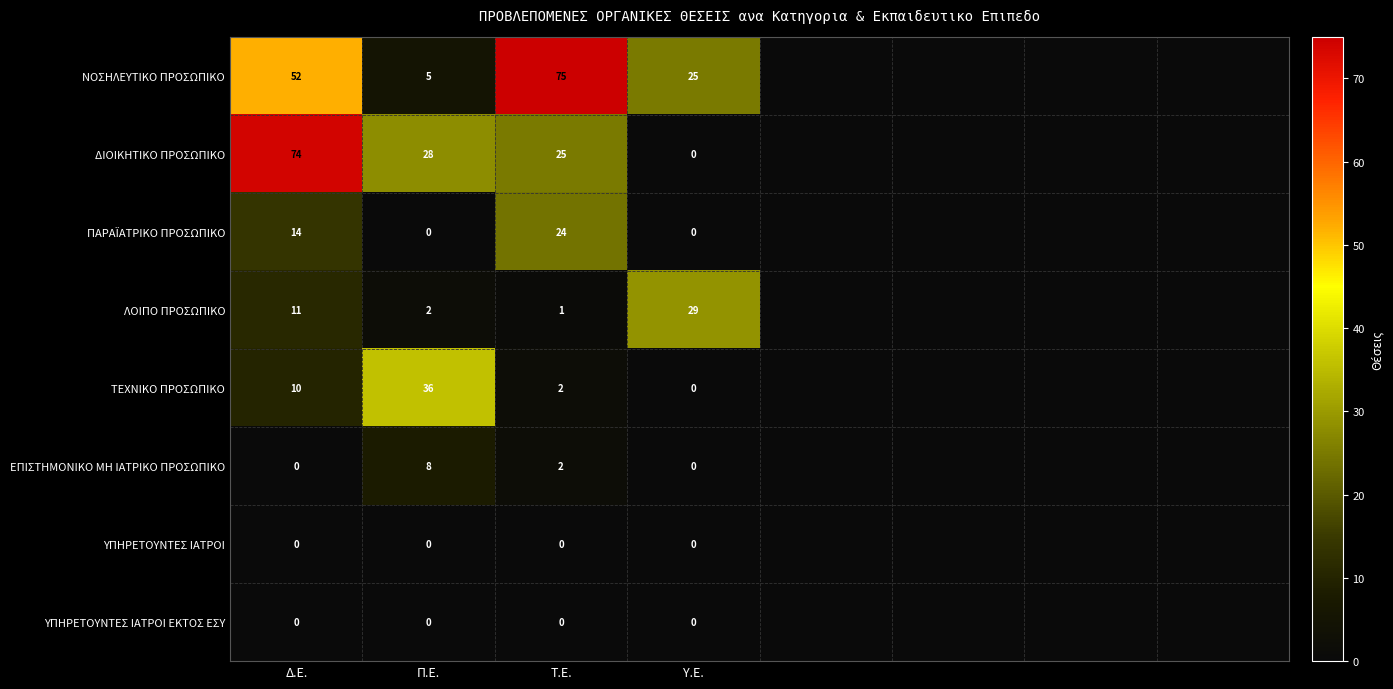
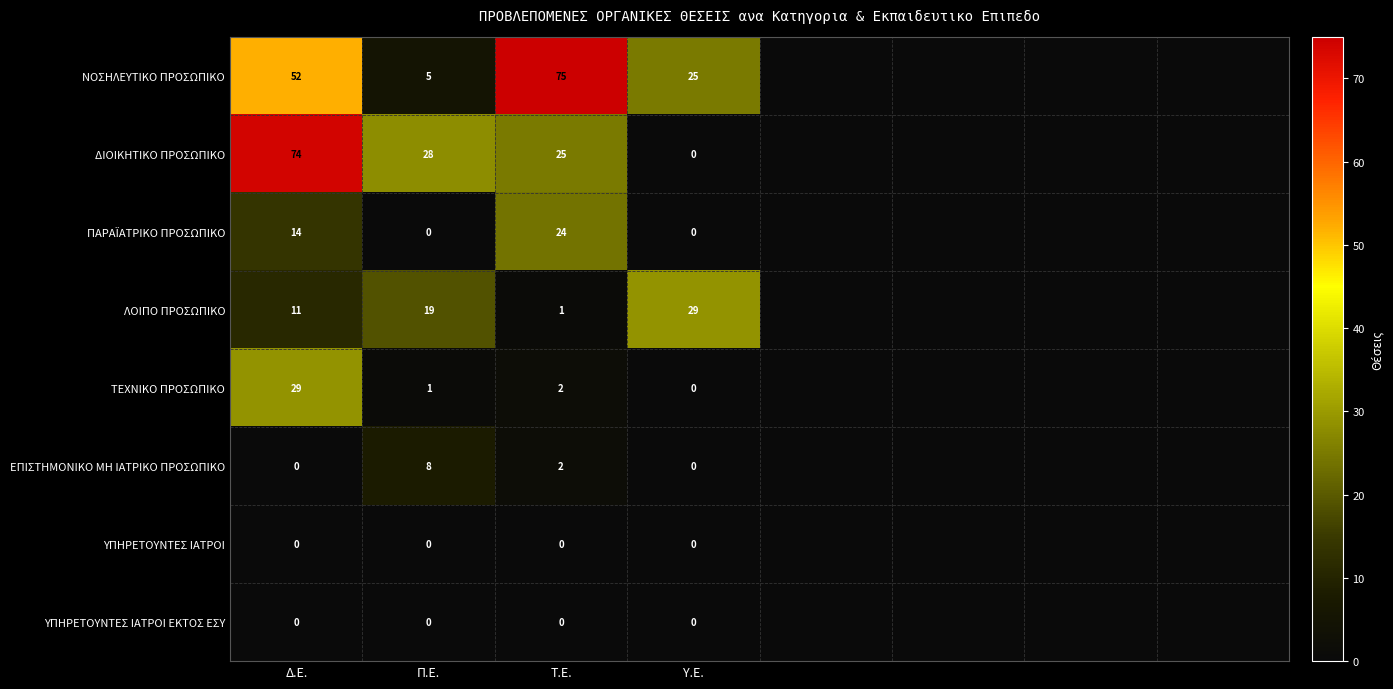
  {
    "ΝΟΣΗΛΕΥΤΙΚΟ ΠΡΟΣΩΠΙΚΟ": {
      "Δ.Ε.": 52,
      "Π.Ε.": 5,
      "Τ.Ε.": 75,
      "Υ.Ε.": 25
    },
    "ΔΙΟΙΚΗΤΙΚΟ ΠΡΟΣΩΠΙΚΟ": {
      "Δ.Ε.": 74,
      "Π.Ε.": 28,
      "Τ.Ε.": 25,
      "Υ.Ε.": 0
    },
    "ΠΑΡΑΪΑΤΡΙΚΟ ΠΡΟΣΩΠΙΚΟ": {
      "Δ.Ε.": 14,
      "Π.Ε.": 0,
      "Τ.Ε.": 24,
      "Υ.Ε.": 0
    },
    "ΛΟΙΠΟ ΠΡΟΣΩΠΙΚΟ": {
      "Δ.Ε.": 11,
-     "Π.Ε.": 2,
+     "Π.Ε.": 19,
      "Τ.Ε.": 1,
      "Υ.Ε.": 29
    },
    "ΤΕΧΝΙΚΟ ΠΡΟΣΩΠΙΚΟ": {
-     "Δ.Ε.": 10,
-     "Π.Ε.": 36,
+     "Δ.Ε.": 29,
+     "Π.Ε.": 1,
      "Τ.Ε.": 2,
      "Υ.Ε.": 0
    },
    "ΕΠΙΣΤΗΜΟΝΙΚΟ ΜΗ ΙΑΤΡΙΚΟ ΠΡΟΣΩΠΙΚΟ": {
      "Δ.Ε.": 0,
      "Π.Ε.": 8,
      "Τ.Ε.": 2,
      "Υ.Ε.": 0
    },
    "ΥΠΗΡΕΤΟΥΝΤΕΣ ΙΑΤΡΟΙ": {
      "Δ.Ε.": 0,
      "Π.Ε.": 0,
      "Τ.Ε.": 0,
      "Υ.Ε.": 0
    },
    "ΥΠΗΡΕΤΟΥΝΤΕΣ ΙΑΤΡΟΙ ΕΚΤΟΣ ΕΣΥ": {
      "Δ.Ε.": 0,
      "Π.Ε.": 0,
      "Τ.Ε.": 0,
      "Υ.Ε.": 0
    }
  }
